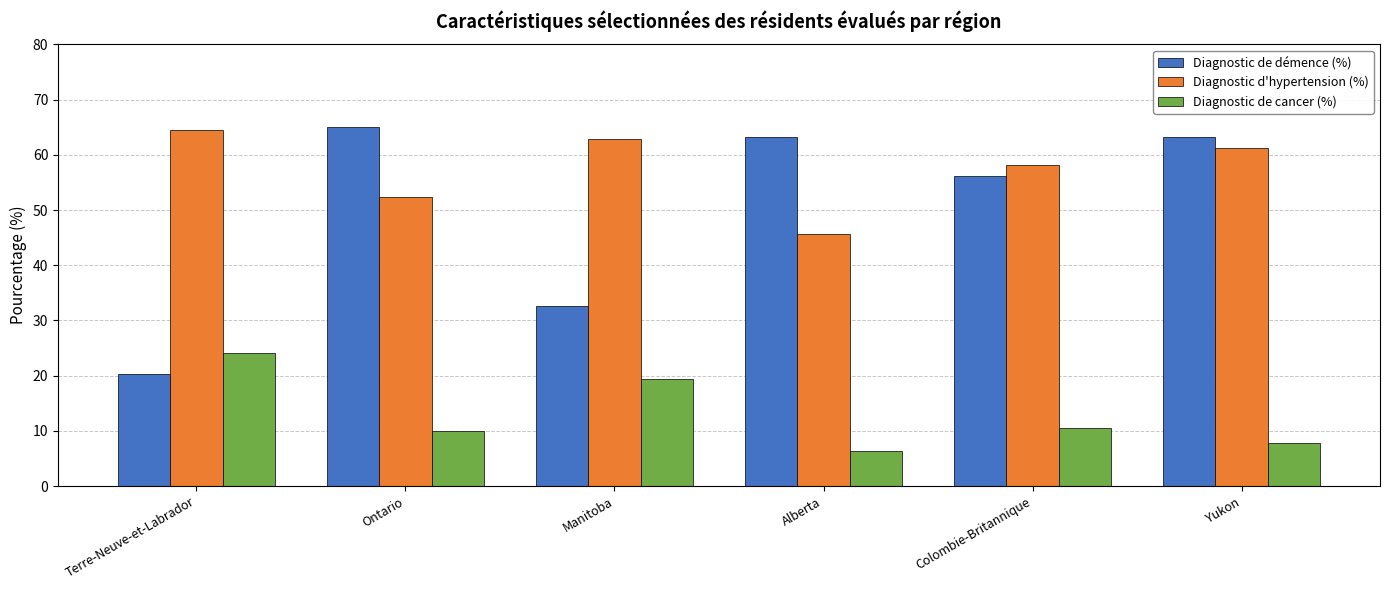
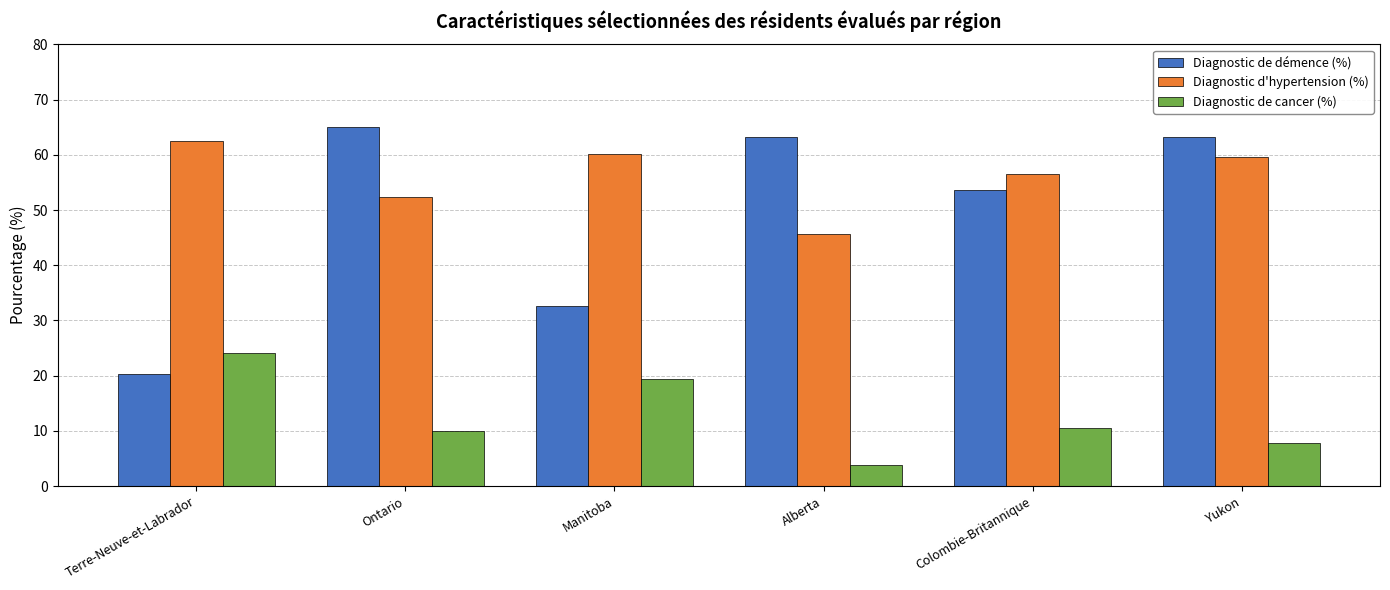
  {
    "Diagnostic de démence (%)": {
      "Terre-Neuve-et-Labrador": 20,
      "Ontario": 65,
      "Manitoba": 33,
      "Alberta": 63,
-     "Colombie-Britannique": 56,
+     "Colombie-Britannique": 54,
      "Yukon": 63
    },
    "Diagnostic d'hypertension (%)": {
-     "Terre-Neuve-et-Labrador": 64,
+     "Terre-Neuve-et-Labrador": 63,
      "Ontario": 52,
-     "Manitoba": 63,
+     "Manitoba": 60,
      "Alberta": 46,
-     "Colombie-Britannique": 58,
-     "Yukon": 61
+     "Colombie-Britannique": 56,
+     "Yukon": 60
    },
    "Diagnostic de cancer (%)": {
      "Terre-Neuve-et-Labrador": 24,
      "Ontario": 10,
      "Manitoba": 19,
-     "Alberta": 6,
+     "Alberta": 4,
      "Colombie-Britannique": 11,
      "Yukon": 8
    }
  }
